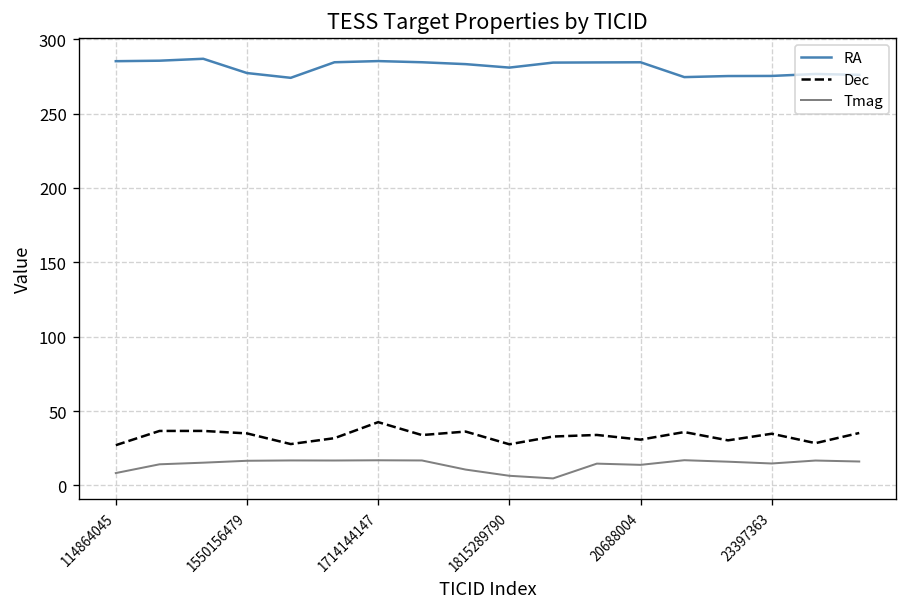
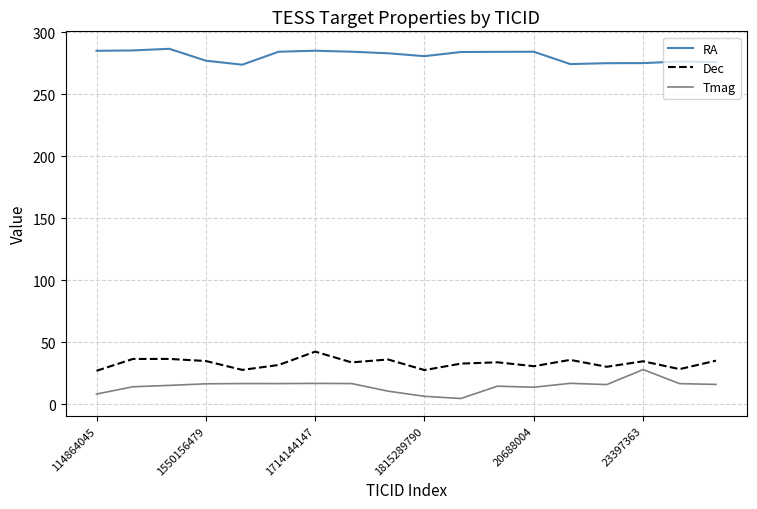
  {
    "RA": {
      "114864045": 285,
      "1550156479": 277,
      "1714144147": 285,
      "1815289790": 281,
      "20688004": 284,
      "23397363": 275
    },
    "Dec": {
      "114864045": 27,
      "1550156479": 35,
      "1714144147": 43,
      "1815289790": 28,
      "20688004": 31,
      "23397363": 35
    },
    "Tmag": {
      "114864045": 8,
      "1550156479": 17,
      "1714144147": 17,
      "1815289790": 7,
      "20688004": 14,
-     "23397363": 15
+     "23397363": 28
    }
  }
